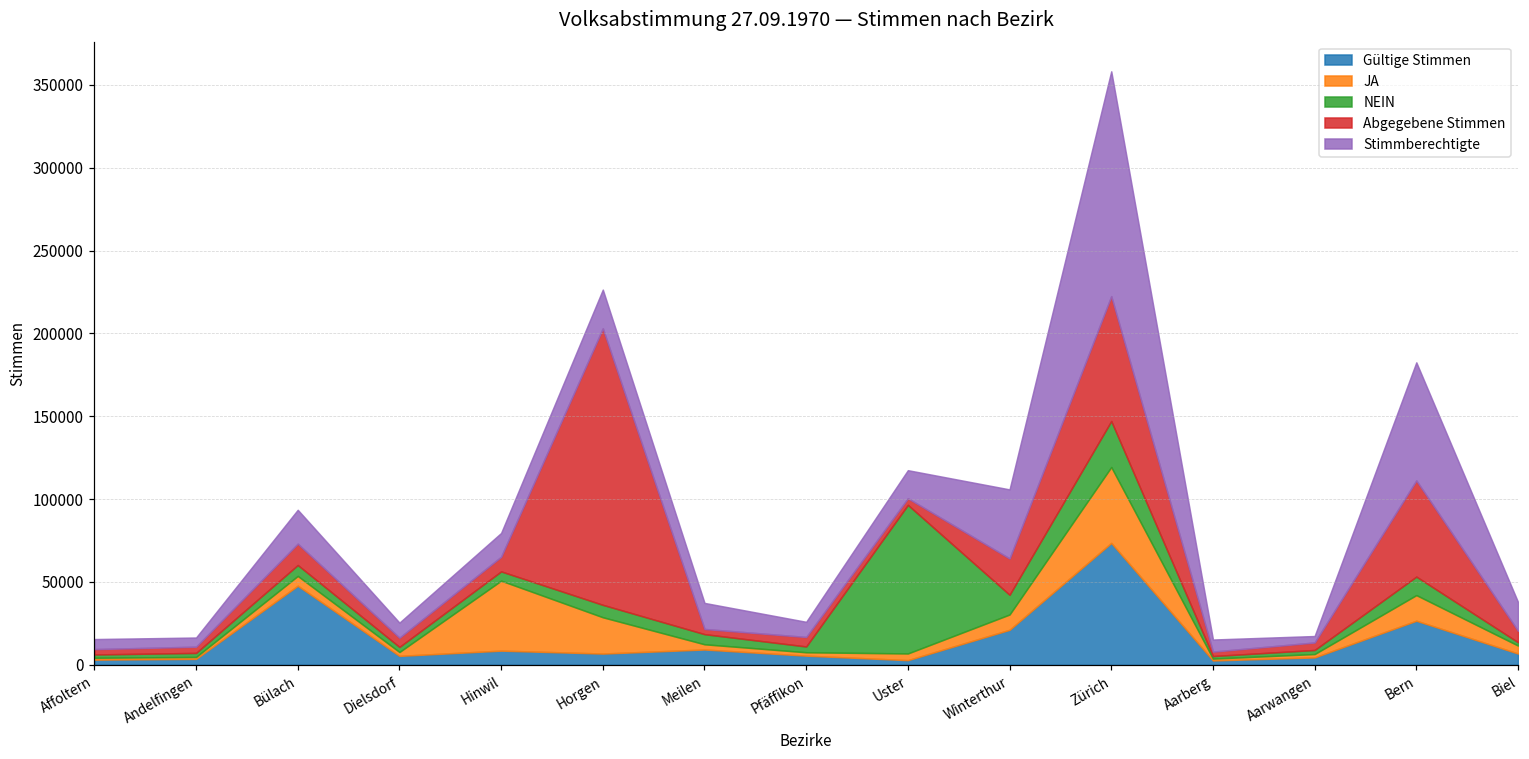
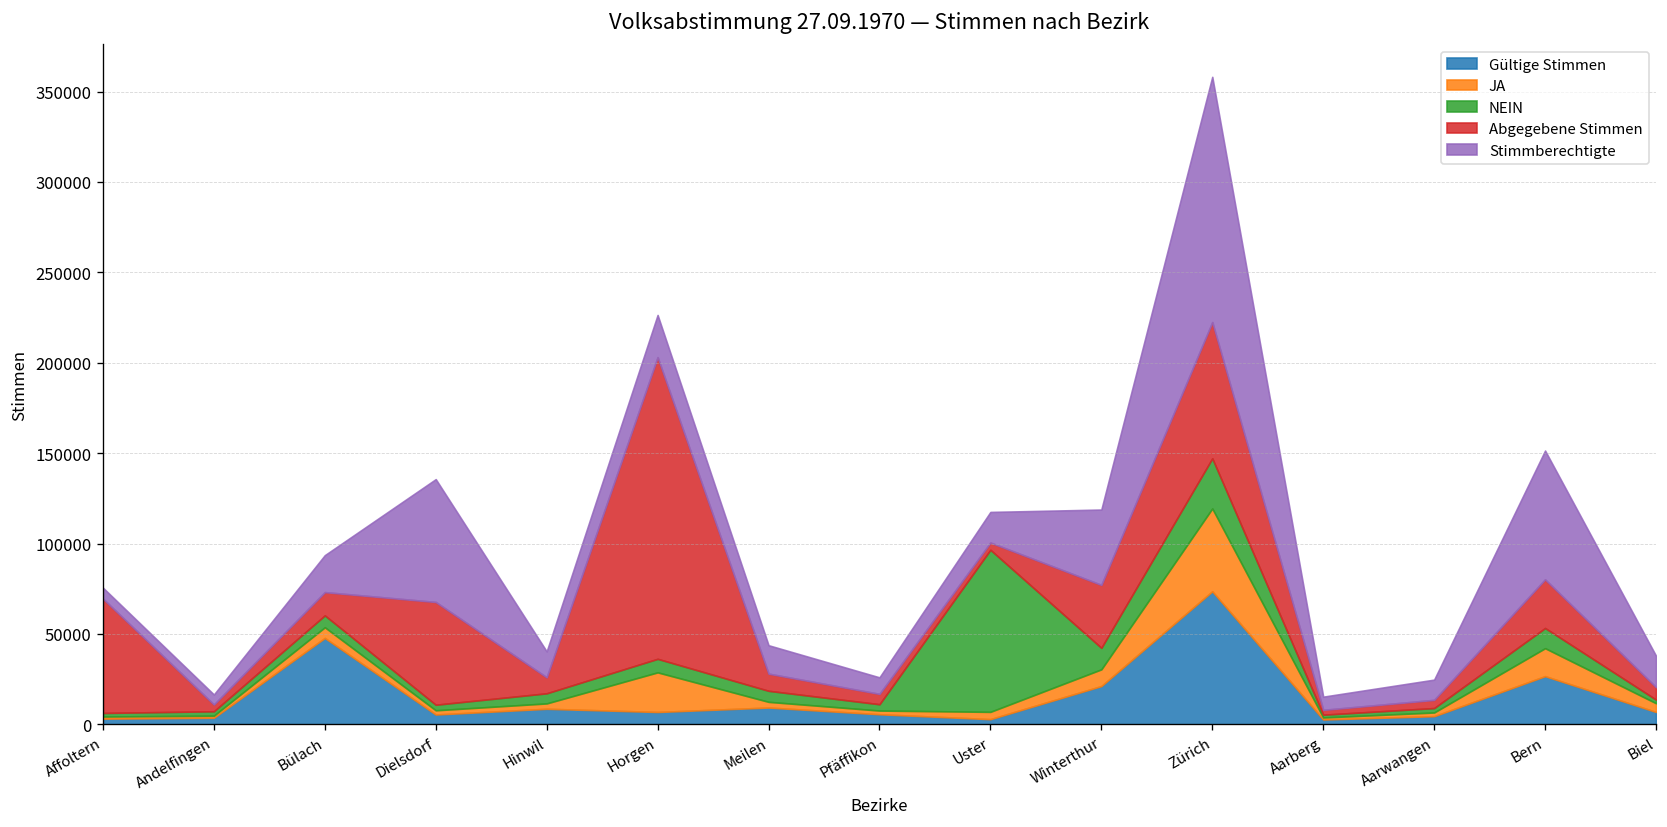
  {
    "Gültige Stimmen": {
      "Bülach": 48000,
      "Dielsdorf": 5000,
      "Hinwil": 9000,
      "Horgen": 7000,
      "Meilen": 9000,
      "Pfäffikon": 6000,
      "Uster": 3000,
      "Winterthur": 21000,
      "Zürich": 74000,
      "Aarwangen": 4000,
      "Bern": 27000,
      "Biel": 7000
    },
    "JA": {
      "Bülach": 6000,
      "Dielsdorf": 2000,
-     "Hinwil": 42000,
+     "Hinwil": 3000,
      "Horgen": 22000,
      "Meilen": 3000,
      "Pfäffikon": 2000,
      "Uster": 4000,
      "Winterthur": 9000,
      "Zürich": 46000,
      "Aarwangen": 2000,
      "Bern": 15000,
      "Biel": 5000
    },
    "NEIN": {
      "Affoltern": 2000,
      "Andelfingen": 2000,
      "Bülach": 7000,
      "Dielsdorf": 3000,
      "Hinwil": 6000,
      "Horgen": 7000,
      "Meilen": 6000,
      "Pfäffikon": 3000,
      "Uster": 90000,
      "Winterthur": 12000,
      "Zürich": 28000,
      "Aarwangen": 2000,
      "Bern": 11000,
      "Biel": 2000
    },
    "Abgegebene Stimmen": {
-     "Affoltern": 3000,
+     "Affoltern": 63000,
      "Andelfingen": 4000,
      "Bülach": 13000,
-     "Dielsdorf": 6000,
+     "Dielsdorf": 57000,
      "Hinwil": 9000,
      "Horgen": 167000,
-     "Meilen": 3000,
+     "Meilen": 9000,
      "Pfäffikon": 6000,
      "Uster": 4000,
-     "Winterthur": 22000,
+     "Winterthur": 35000,
      "Zürich": 75000,
      "Aarberg": 3000,
      "Aarwangen": 5000,
-     "Bern": 58000,
+     "Bern": 27000,
      "Biel": 7000
    },
    "Stimmberechtigte": {
      "Affoltern": 6000,
      "Andelfingen": 6000,
      "Bülach": 20000,
-     "Dielsdorf": 9000,
+     "Dielsdorf": 68000,
      "Hinwil": 14000,
      "Horgen": 23000,
      "Meilen": 16000,
      "Pfäffikon": 9000,
      "Uster": 17000,
      "Winterthur": 42000,
      "Zürich": 136000,
      "Aarberg": 7000,
-     "Aarwangen": 4000,
+     "Aarwangen": 11000,
      "Bern": 71000,
      "Biel": 17000
    }
  }
